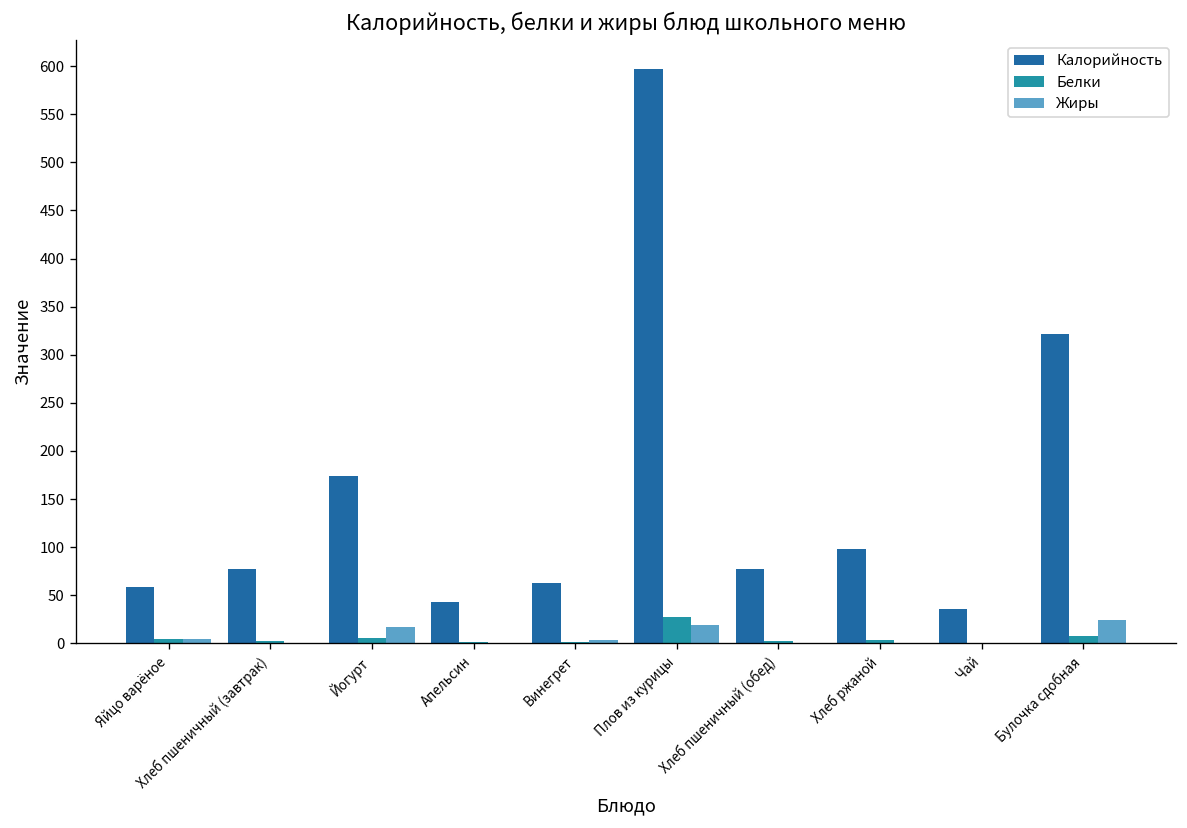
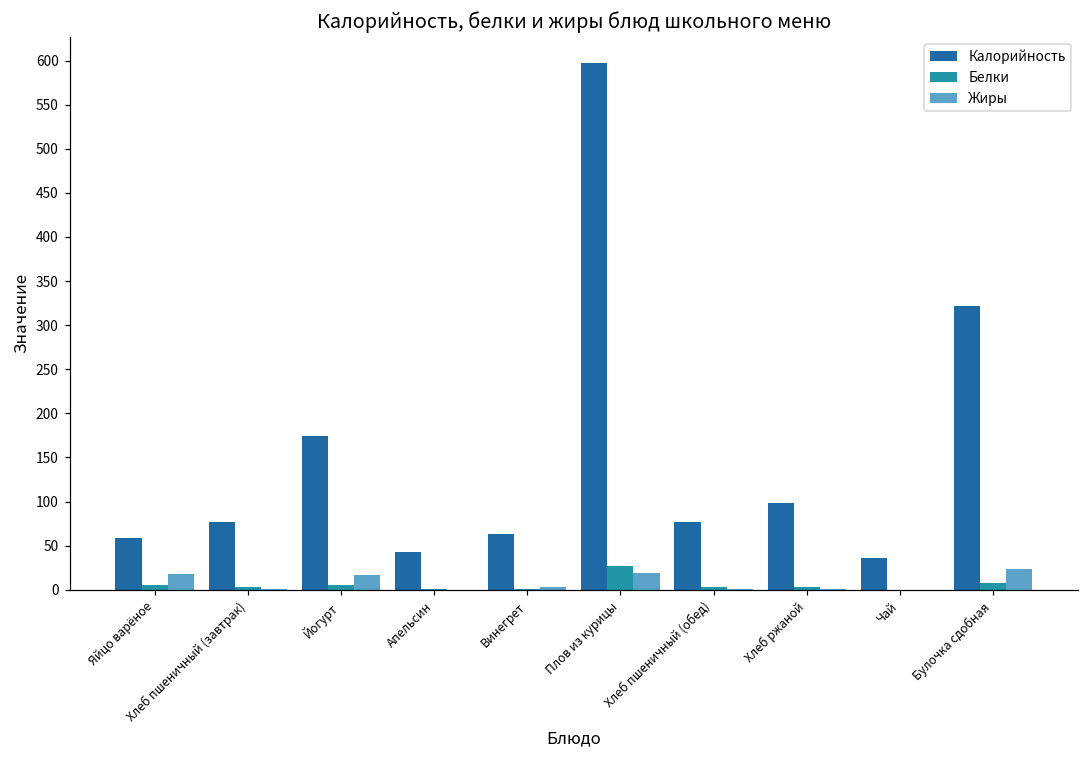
  {
    "Жиры": {
-     "Яйцо варёное": 0,
+     "Яйцо варёное": 20,
      "Йогурт": 20,
      "Плов из курицы": 20,
      "Чай": 0,
      "Булочка сдобная": 20
    }
  }
